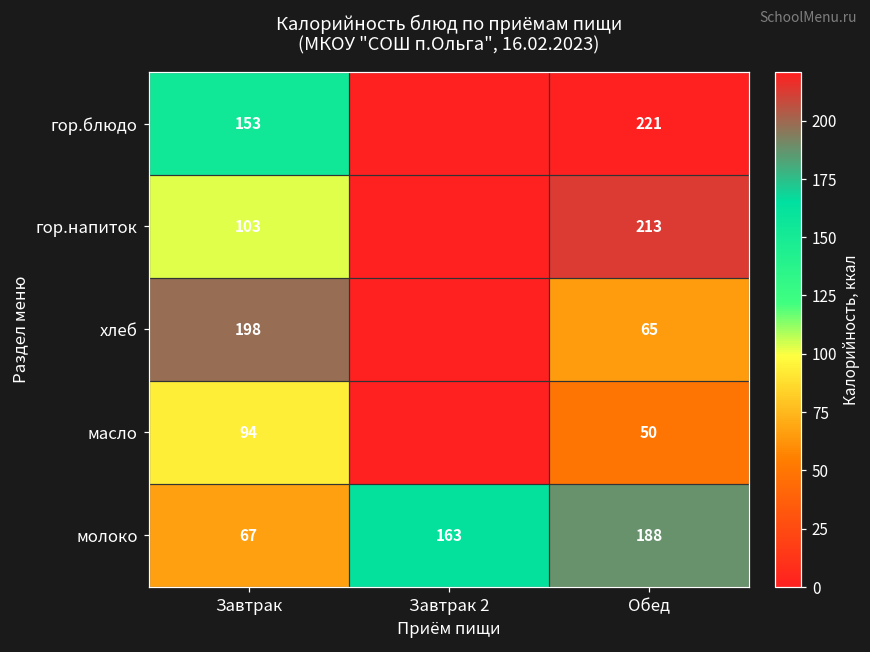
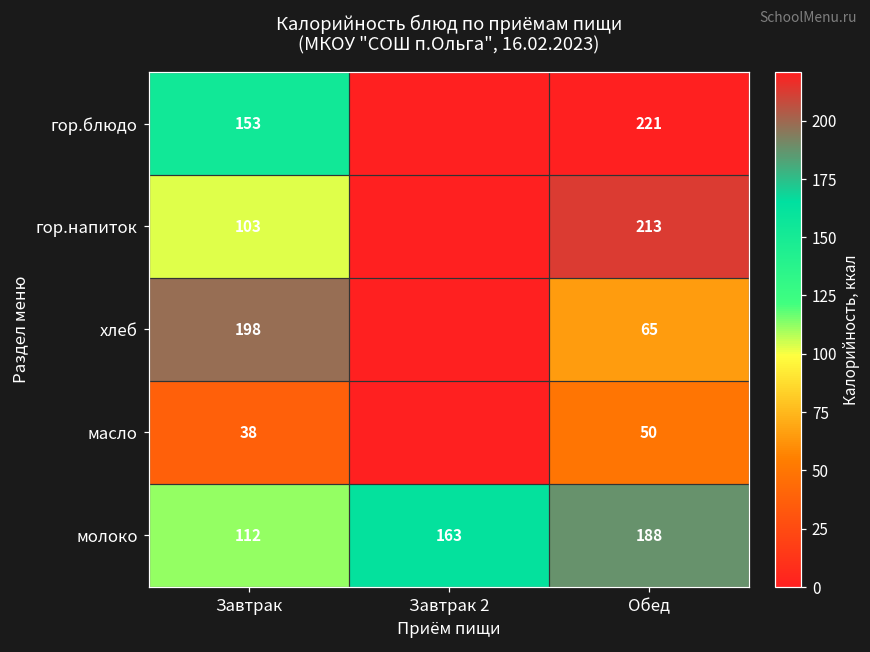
  {
    "гор.блюдо": {
      "Завтрак": 153,
      "Обед": 221
    },
    "гор.напиток": {
      "Завтрак": 103,
      "Обед": 213
    },
    "хлеб": {
      "Завтрак": 198,
      "Обед": 65
    },
    "масло": {
-     "Завтрак": 94,
+     "Завтрак": 38,
      "Обед": 50
    },
    "молоко": {
-     "Завтрак": 67,
+     "Завтрак": 112,
      "Завтрак 2": 163,
      "Обед": 188
    }
  }
